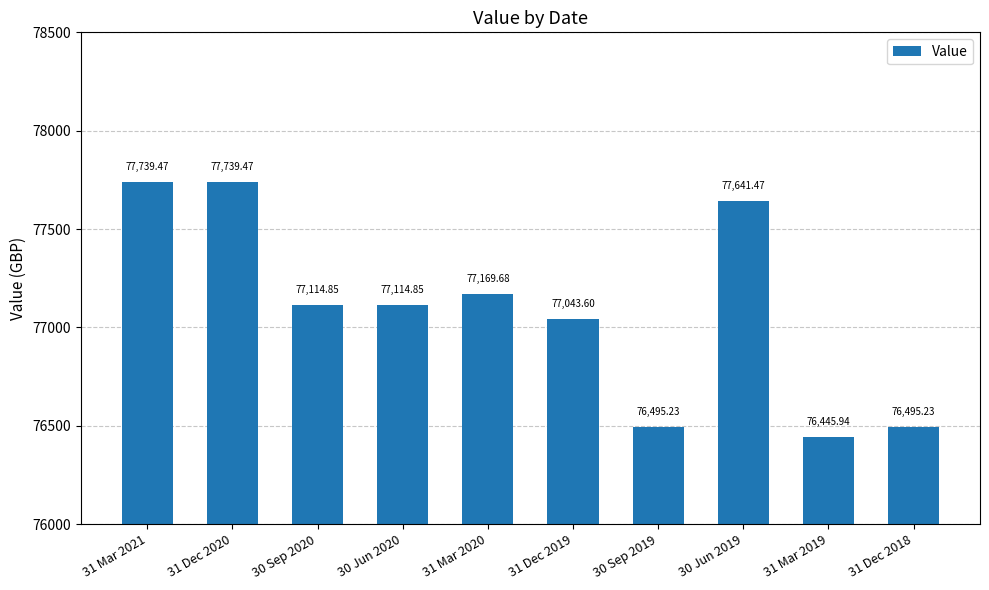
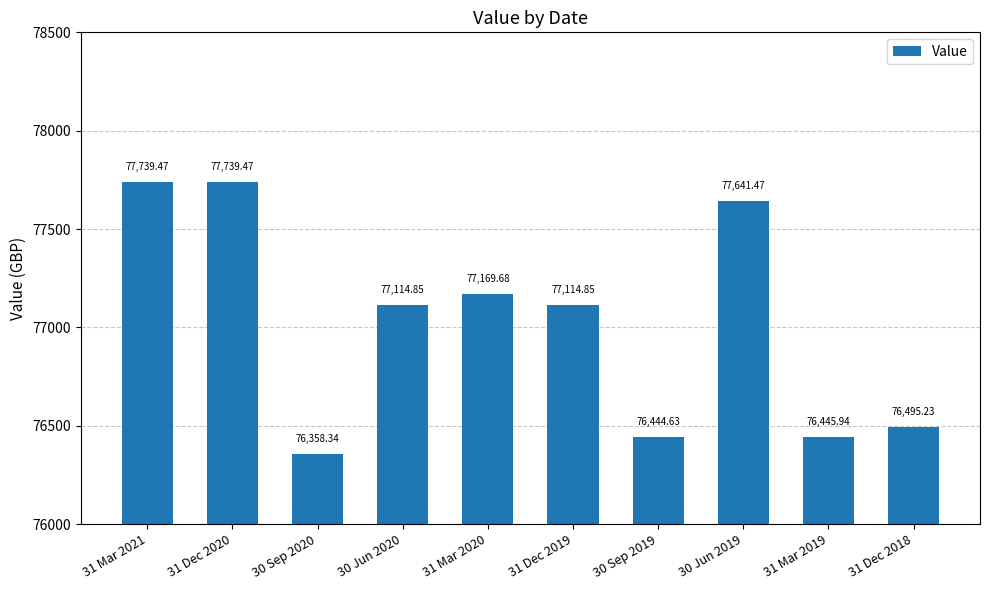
  {
    "31 Mar 2021": "77,739.47",
    "31 Dec 2020": "77,739.47",
-   "30 Sep 2020": "77,114.85",
+   "30 Sep 2020": "76,358.34",
    "30 Jun 2020": "77,114.85",
    "31 Mar 2020": "77,169.68",
-   "31 Dec 2019": "77,043.60",
-   "30 Sep 2019": "76,495.23",
+   "31 Dec 2019": "77,114.85",
+   "30 Sep 2019": "76,444.63",
    "30 Jun 2019": "77,641.47",
    "31 Mar 2019": "76,445.94",
    "31 Dec 2018": "76,495.23"
  }
